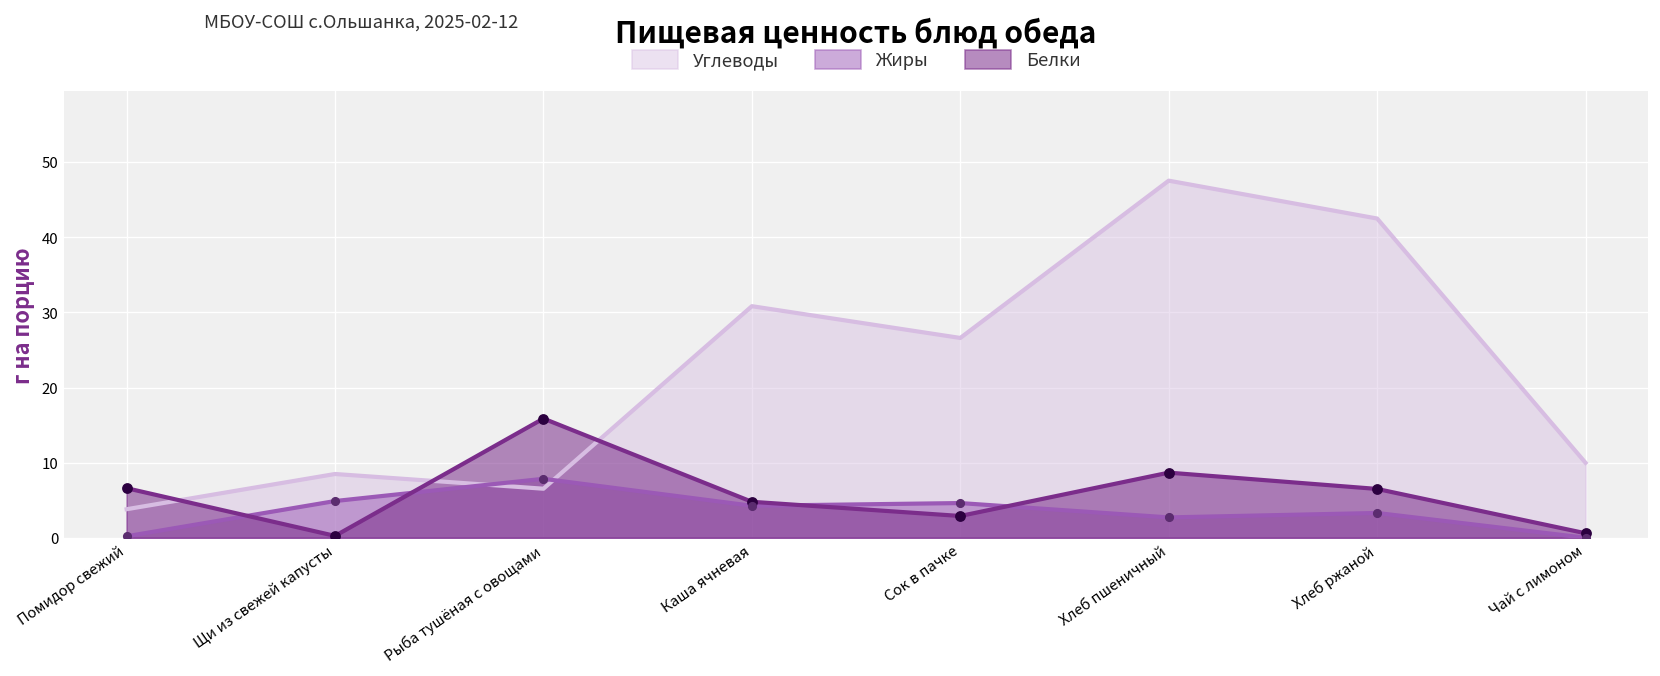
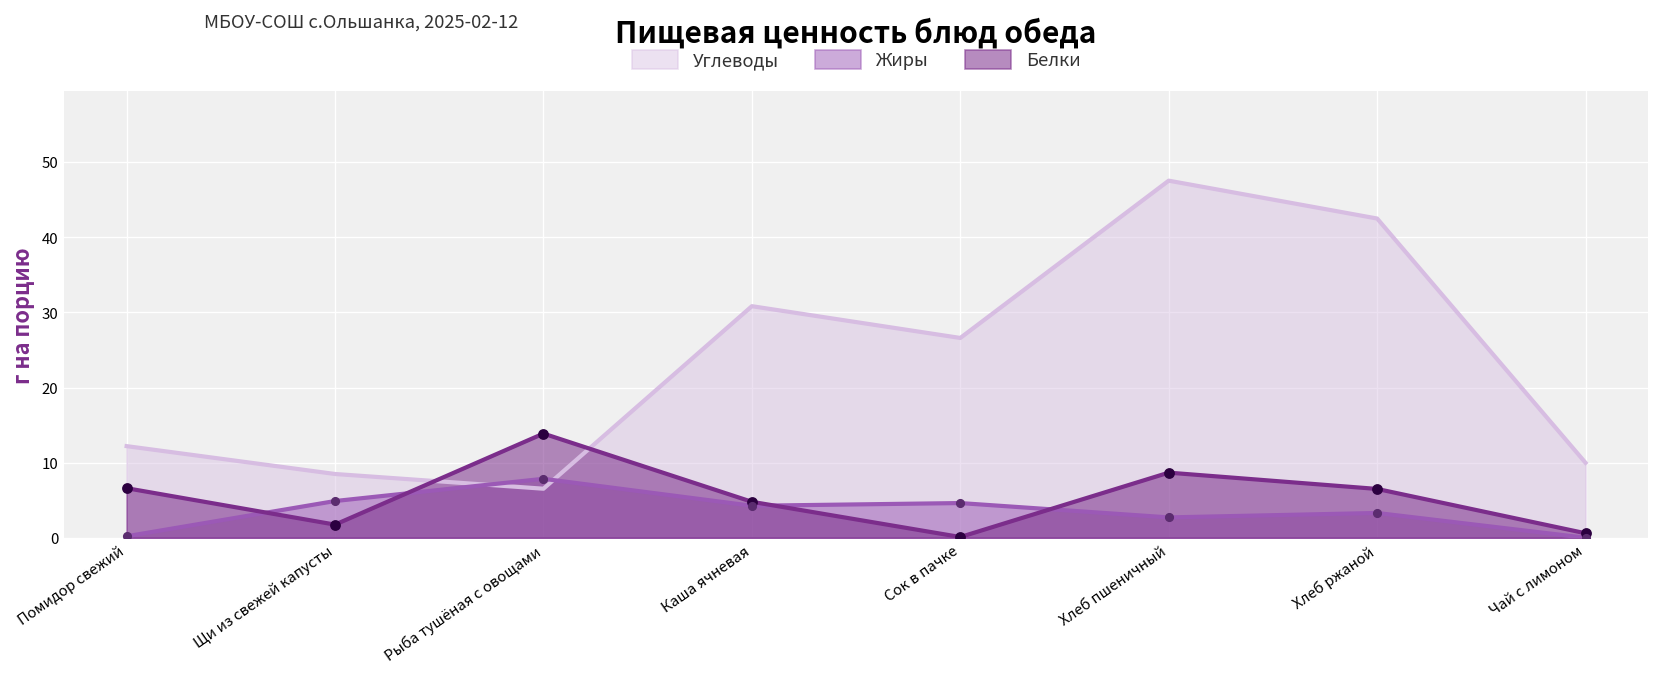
  {
    "Углеводы": {
-     "Помидор свежий": 4,
+     "Помидор свежий": 12,
      "Щи из свежей капусты": 8,
      "Рыба тушёная с овощами": 7,
      "Каша ячневая": 31,
      "Сок в пачке": 27,
      "Хлеб пшеничный": 48,
      "Хлеб ржаной": 43,
      "Чай с лимоном": 10
    },
    "Жиры": {
      "Помидор свежий": 0,
      "Щи из свежей капусты": 5,
      "Рыба тушёная с овощами": 8,
      "Каша ячневая": 4,
      "Сок в пачке": 5,
      "Хлеб пшеничный": 3,
      "Хлеб ржаной": 3,
      "Чай с лимоном": 0
    },
    "Белки": {
      "Помидор свежий": 7,
-     "Щи из свежей капусты": 0,
-     "Рыба тушёная с овощами": 16,
+     "Щи из свежей капусты": 2,
+     "Рыба тушёная с овощами": 14,
      "Каша ячневая": 5,
-     "Сок в пачке": 3,
+     "Сок в пачке": 0,
      "Хлеб пшеничный": 9,
      "Хлеб ржаной": 7,
      "Чай с лимоном": 1
    }
  }
